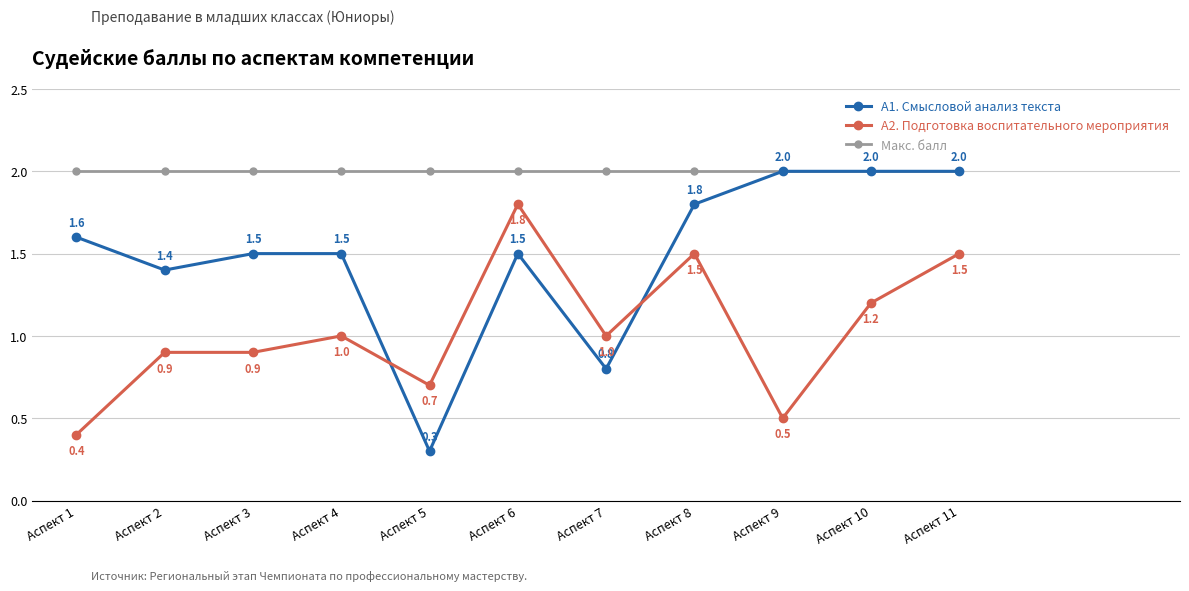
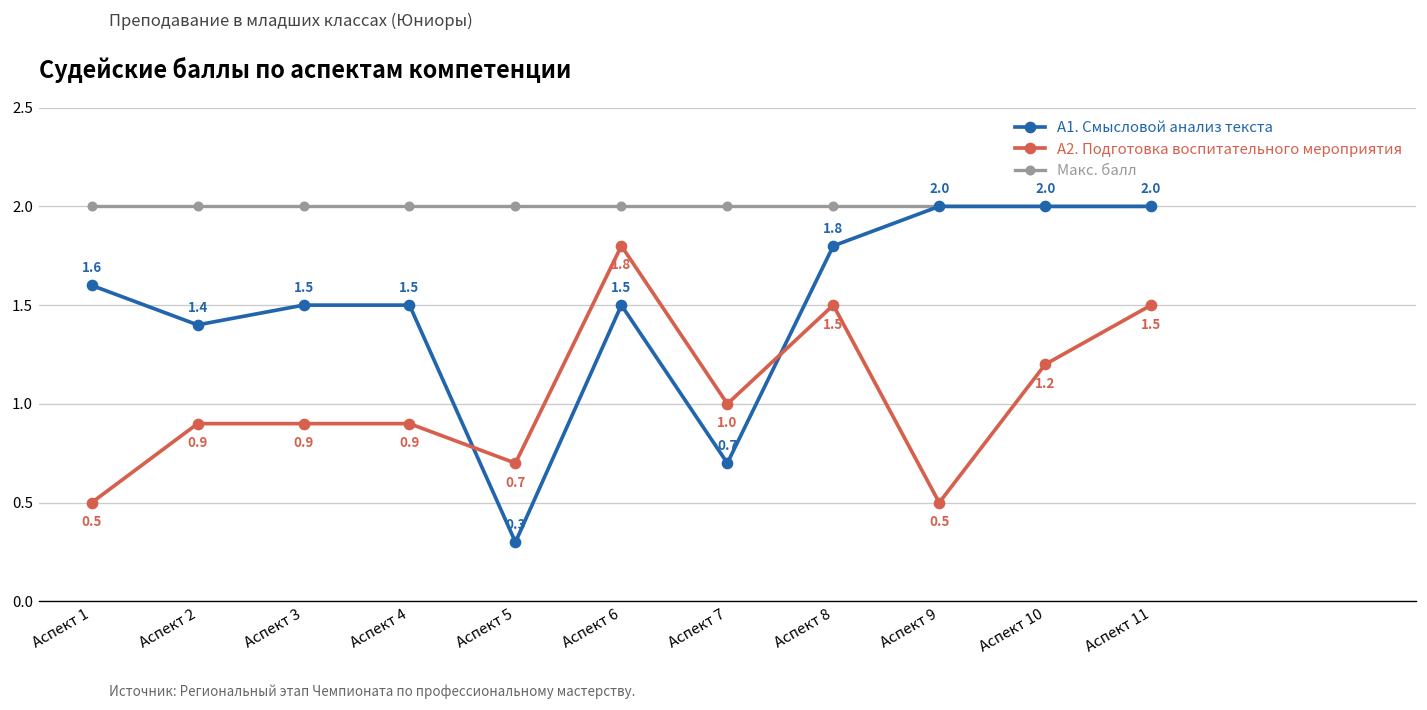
  {
    "А1. Смысловой анализ текста": {
      "Аспект 1": 1.6,
      "Аспект 2": 1.4,
      "Аспект 3": 1.5,
      "Аспект 4": 1.5,
      "Аспект 5": 0.3,
      "Аспект 6": 1.5,
-     "Аспект 7": 0.8,
+     "Аспект 7": 0.7,
      "Аспект 8": 1.8
    },
    "А2. Подготовка воспитательного мероприятия": {
-     "Аспект 1": 0.4,
+     "Аспект 1": 0.5,
      "Аспект 2": 0.9,
      "Аспект 3": 0.9,
-     "Аспект 4": 1.0,
+     "Аспект 4": 0.9,
      "Аспект 5": 0.7,
      "Аспект 6": 1.8,
      "Аспект 8": 1.5,
      "Аспект 9": 0.5,
      "Аспект 10": 1.2,
      "Аспект 11": 1.5
    },
    "Макс. балл": {
      "Аспект 1": 2.00,
      "Аспект 2": 2.00,
      "Аспект 3": 2.00,
      "Аспект 4": 2.00,
      "Аспект 5": 2.00,
      "Аспект 6": 2.00,
      "Аспект 7": 2.00,
      "Аспект 8": 2.00
    }
  }
